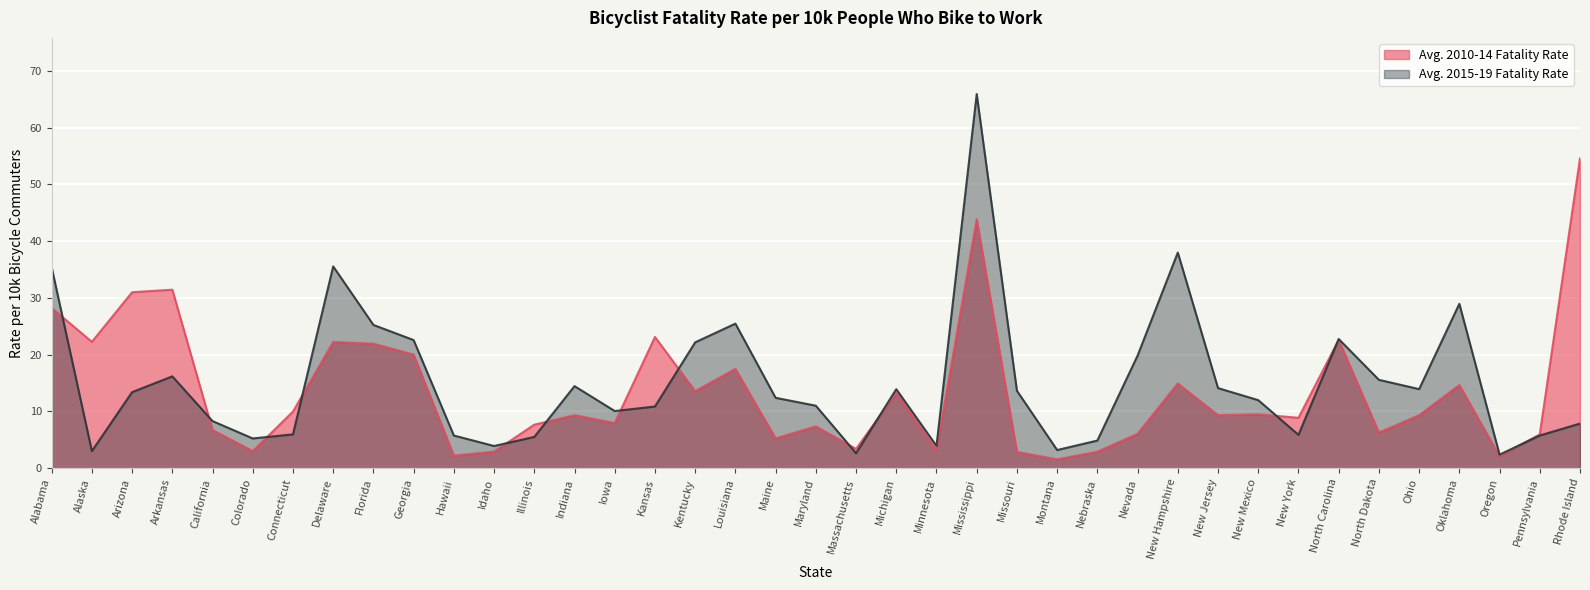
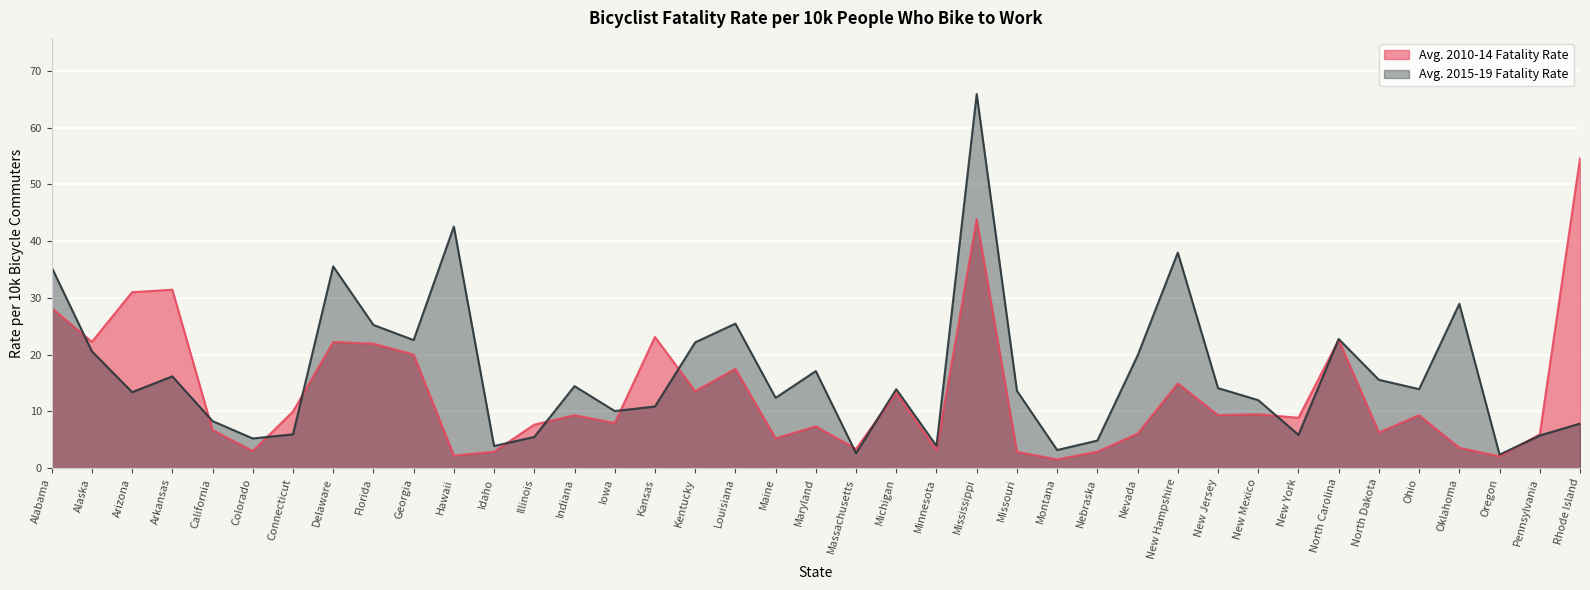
  {
    "Avg. 2010-14 Fatality Rate": {
      "Alabama": 28,
      "Alaska": 22,
      "Arizona": 31,
      "Arkansas": 31,
      "California": 7,
      "Colorado": 3,
      "Connecticut": 10,
      "Delaware": 22,
      "Florida": 22,
      "Georgia": 20,
      "Hawaii": 2,
      "Idaho": 3,
      "Illinois": 8,
      "Indiana": 9,
      "Iowa": 8,
      "Kansas": 23,
      "Kentucky": 14,
      "Louisiana": 18,
      "Maine": 5,
      "Maryland": 7,
      "Massachusetts": 3,
      "Michigan": 13,
      "Minnesota": 3,
      "Mississippi": 44,
      "Missouri": 3,
      "Montana": 2,
      "Nebraska": 3,
      "Nevada": 6,
      "New Hampshire": 15,
      "New Jersey": 9,
      "New Mexico": 10,
      "New York": 9,
      "North Dakota": 6,
      "Ohio": 9,
-     "Oklahoma": 15,
+     "Oklahoma": 4,
      "Rhode Island": 55
    },
    "Avg. 2015-19 Fatality Rate": {
      "Alabama": 35,
-     "Alaska": 3,
+     "Alaska": 21,
      "Arizona": 13,
      "Arkansas": 16,
      "California": 8,
      "Colorado": 5,
      "Connecticut": 6,
      "Delaware": 36,
      "Florida": 25,
      "Georgia": 23,
-     "Hawaii": 6,
+     "Hawaii": 43,
      "Idaho": 4,
      "Illinois": 6,
      "Indiana": 14,
      "Iowa": 10,
      "Kansas": 11,
      "Kentucky": 22,
      "Louisiana": 25,
      "Maine": 12,
-     "Maryland": 11,
+     "Maryland": 17,
      "Massachusetts": 3,
      "Michigan": 14,
      "Minnesota": 4,
      "Mississippi": 66,
      "Missouri": 14,
      "Montana": 3,
      "Nebraska": 5,
      "Nevada": 20,
      "New Hampshire": 38,
      "New Jersey": 14,
      "New Mexico": 12,
      "New York": 6,
      "North Dakota": 16,
      "Ohio": 14,
      "Oklahoma": 29,
      "Rhode Island": 8
    }
  }
